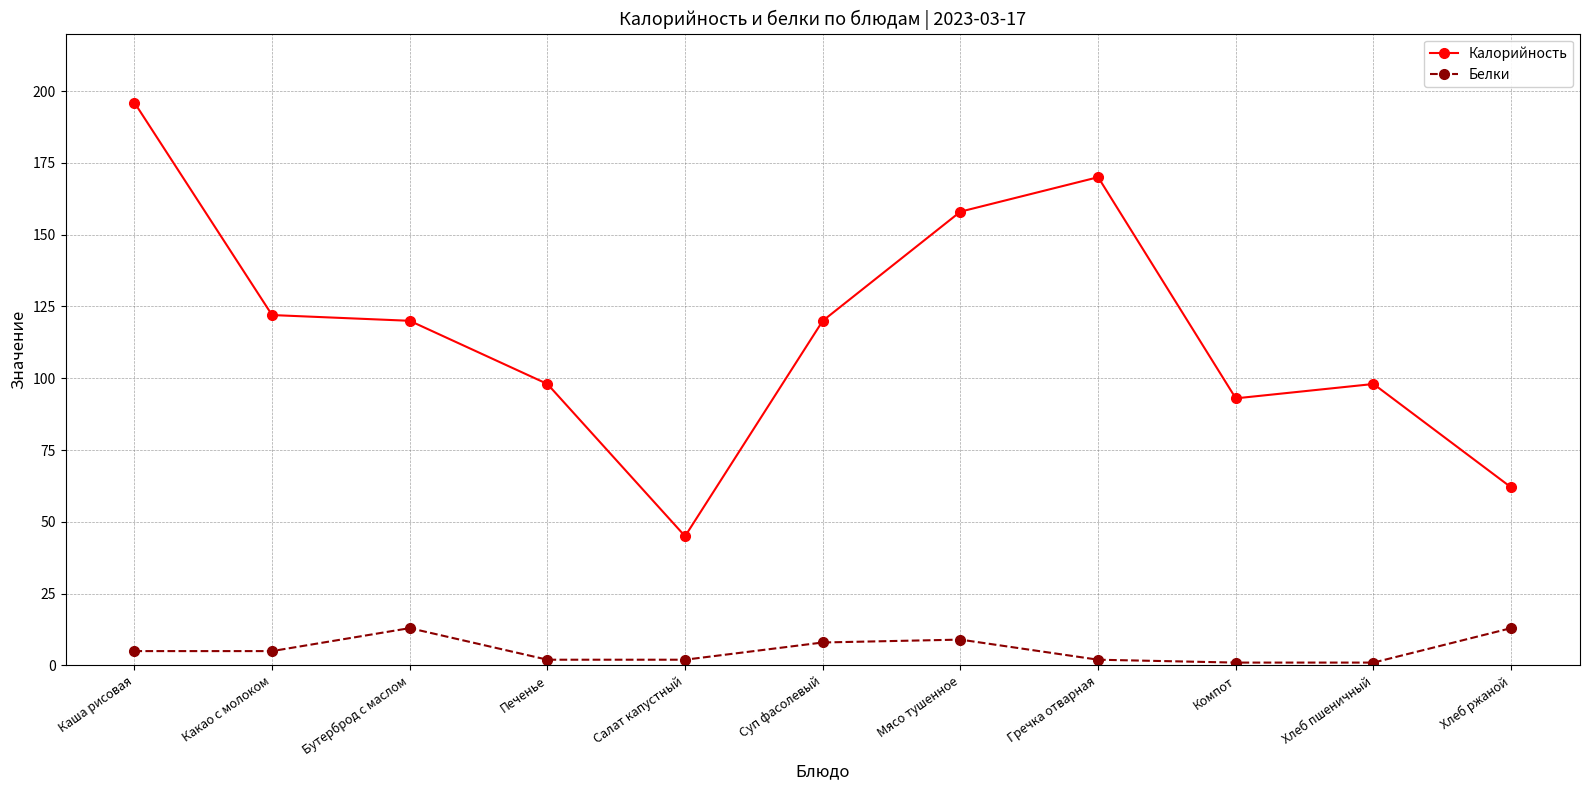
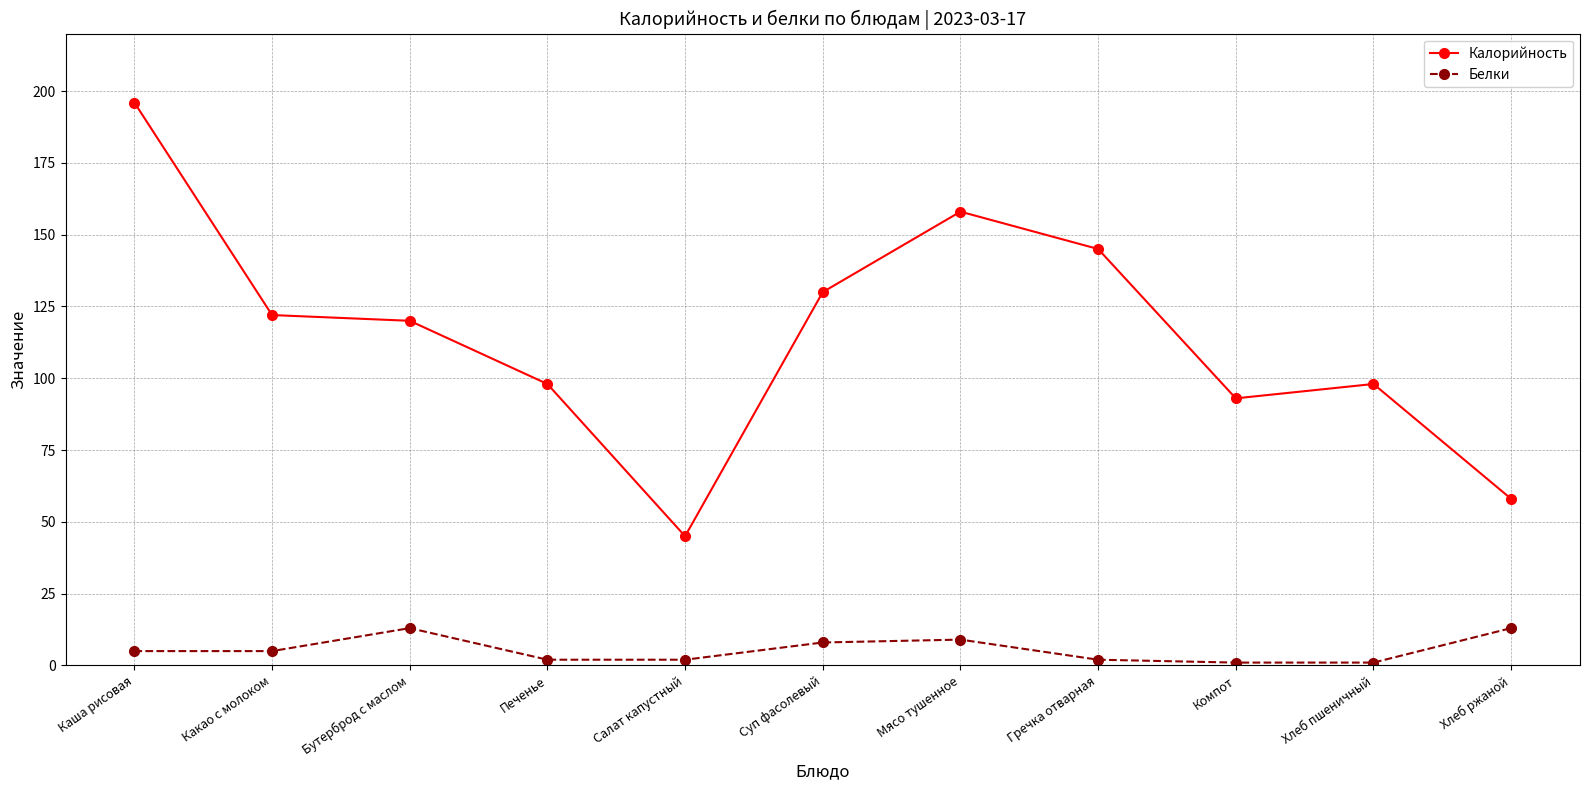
  {
    "Калорийность": {
      "Каша рисовая": 196,
      "Какао с молоком": 122,
      "Бутерброд с маслом": 120,
      "Печенье": 98,
      "Салат капустный": 45,
-     "Суп фасолевый": 120,
+     "Суп фасолевый": 130,
      "Мясо тушенное": 158,
-     "Гречка отварная": 170,
+     "Гречка отварная": 145,
      "Компот": 93,
      "Хлеб пшеничный": 98,
-     "Хлеб ржаной": 62
+     "Хлеб ржаной": 58
    },
    "Белки": {
      "Каша рисовая": 5,
      "Какао с молоком": 5,
      "Бутерброд с маслом": 13,
      "Печенье": 2,
      "Салат капустный": 2,
      "Суп фасолевый": 8,
      "Мясо тушенное": 9,
      "Гречка отварная": 2,
      "Компот": 1,
      "Хлеб пшеничный": 1,
      "Хлеб ржаной": 13
    }
  }
